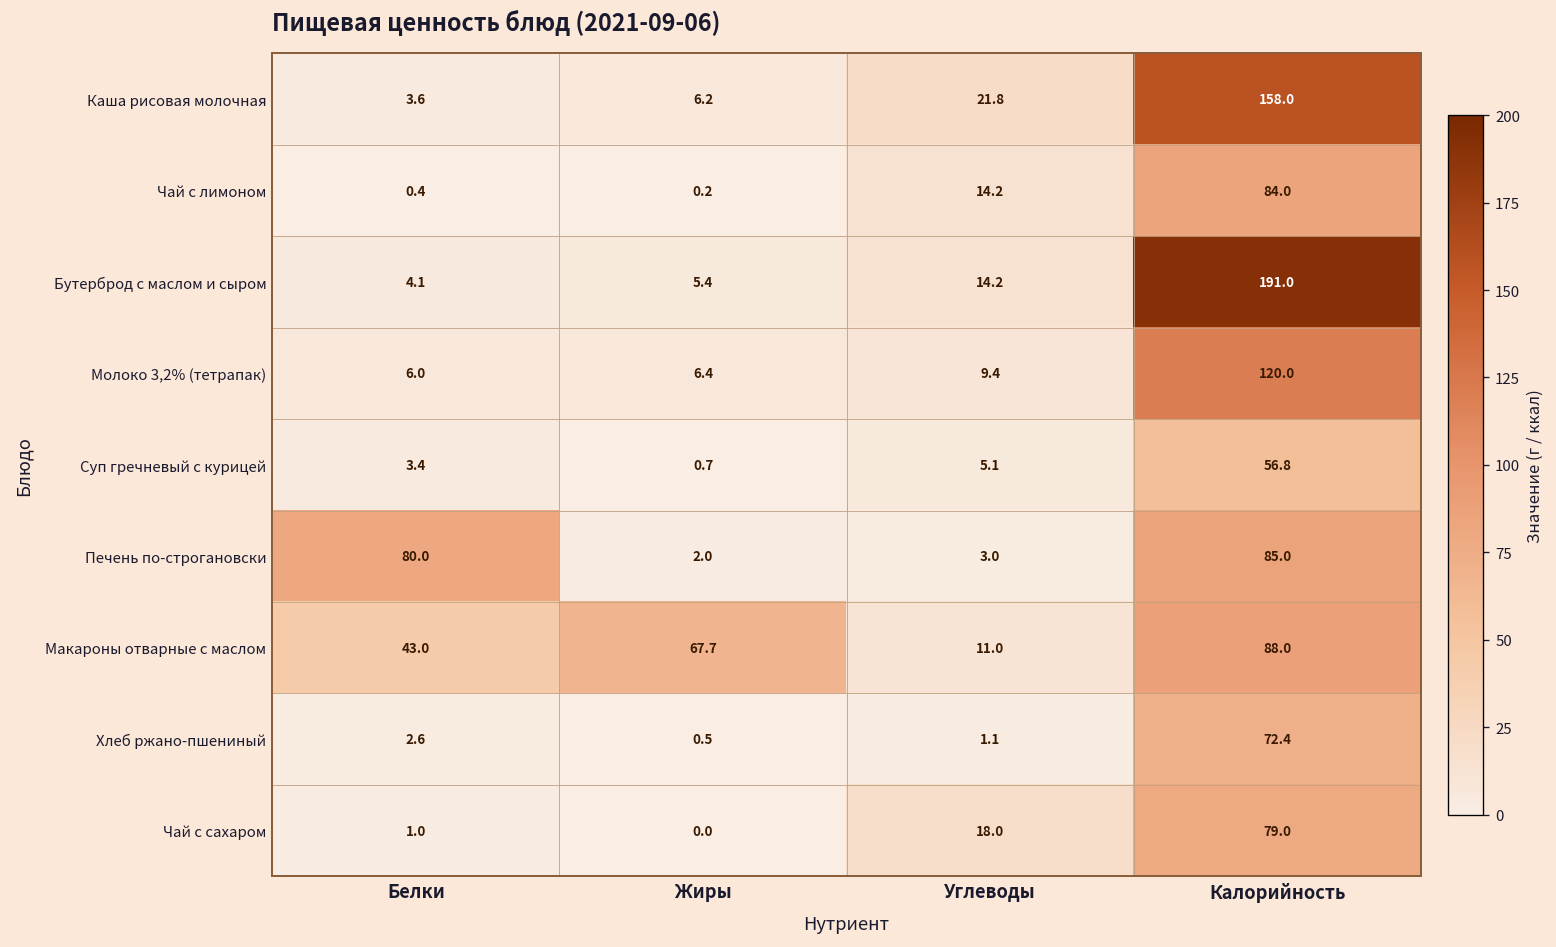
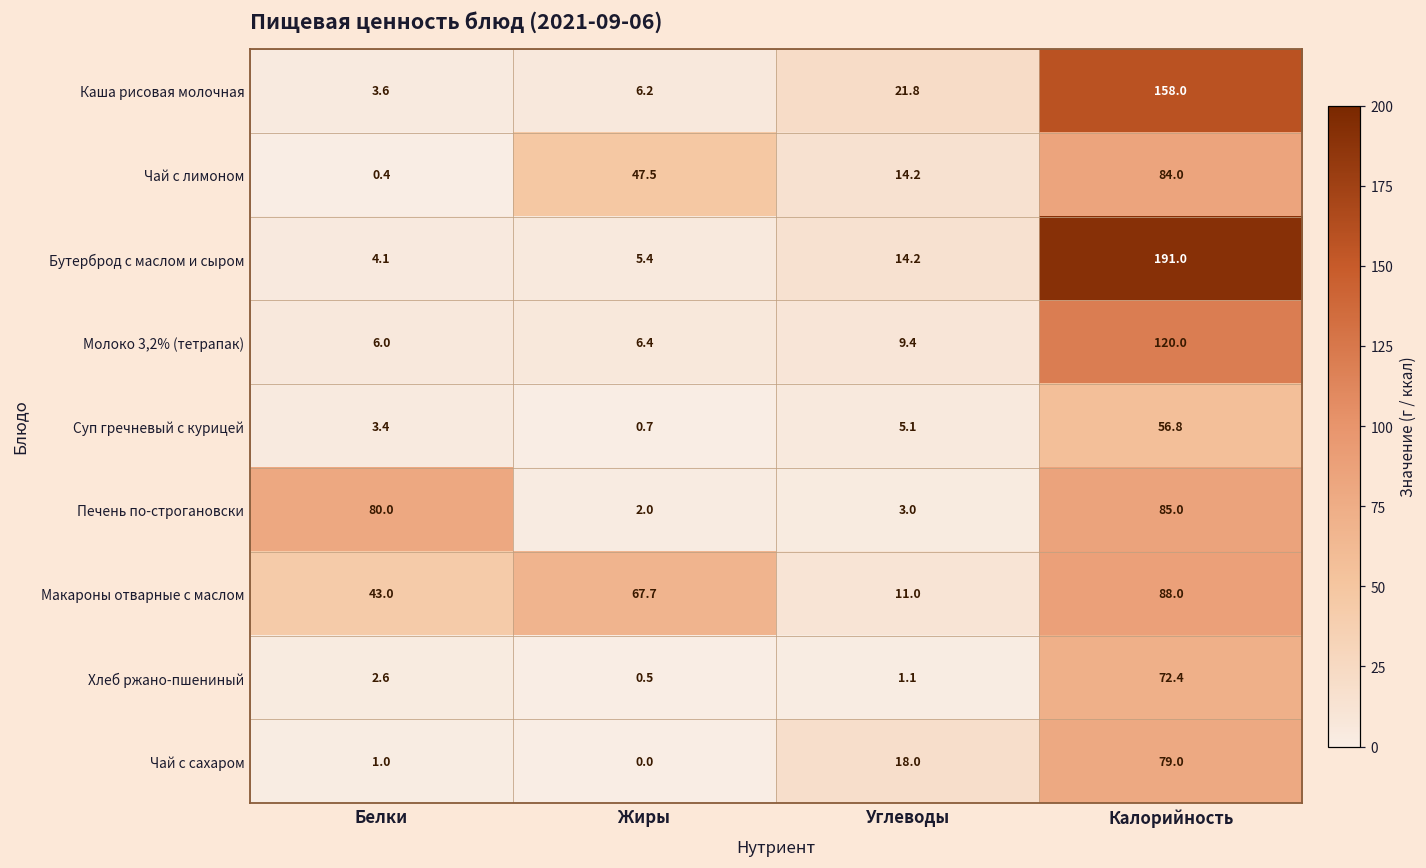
  {
    "Каша рисовая молочная": {
      "Белки": 3.6,
      "Жиры": 6.2,
      "Углеводы": 21.8,
      "Калорийность": 158.0
    },
    "Чай с лимоном": {
      "Белки": 0.4,
-     "Жиры": 0.2,
+     "Жиры": 47.5,
      "Углеводы": 14.2,
      "Калорийность": 84.0
    },
    "Бутерброд с маслом и сыром": {
      "Белки": 4.1,
      "Жиры": 5.4,
      "Углеводы": 14.2,
      "Калорийность": 191.0
    },
    "Молоко 3,2% (тетрапак)": {
      "Белки": 6.0,
      "Жиры": 6.4,
      "Углеводы": 9.4,
      "Калорийность": 120.0
    },
    "Суп гречневый с курицей": {
      "Белки": 3.4,
      "Жиры": 0.7,
      "Углеводы": 5.1,
      "Калорийность": 56.8
    },
    "Печень по-строгановски": {
      "Белки": 80.0,
      "Жиры": 2.0,
      "Углеводы": 3.0,
      "Калорийность": 85.0
    },
    "Макароны отварные с маслом": {
      "Белки": 43.0,
      "Жиры": 67.7,
      "Углеводы": 11.0,
      "Калорийность": 88.0
    },
    "Хлеб ржано-пшениный": {
      "Белки": 2.6,
      "Жиры": 0.5,
      "Углеводы": 1.1,
      "Калорийность": 72.4
    },
    "Чай с сахаром": {
      "Белки": 1.0,
      "Жиры": 0.0,
      "Углеводы": 18.0,
      "Калорийность": 79.0
    }
  }
